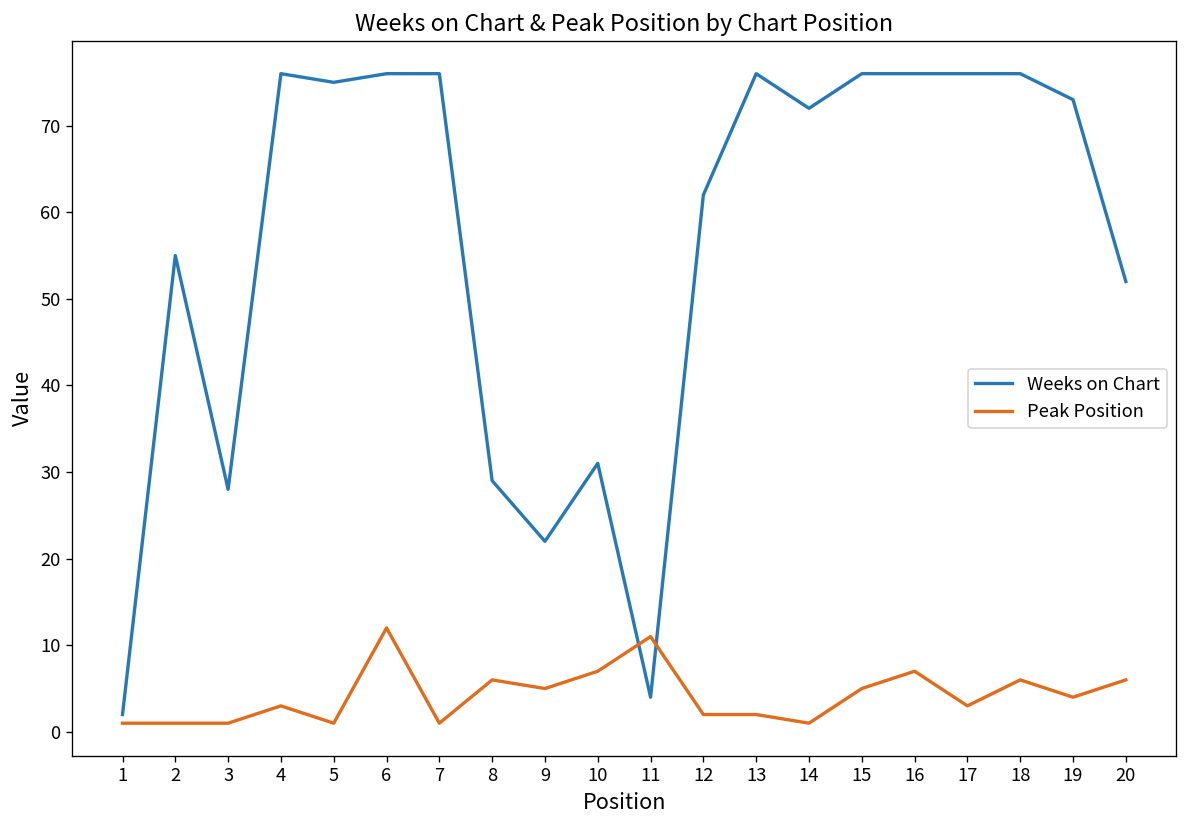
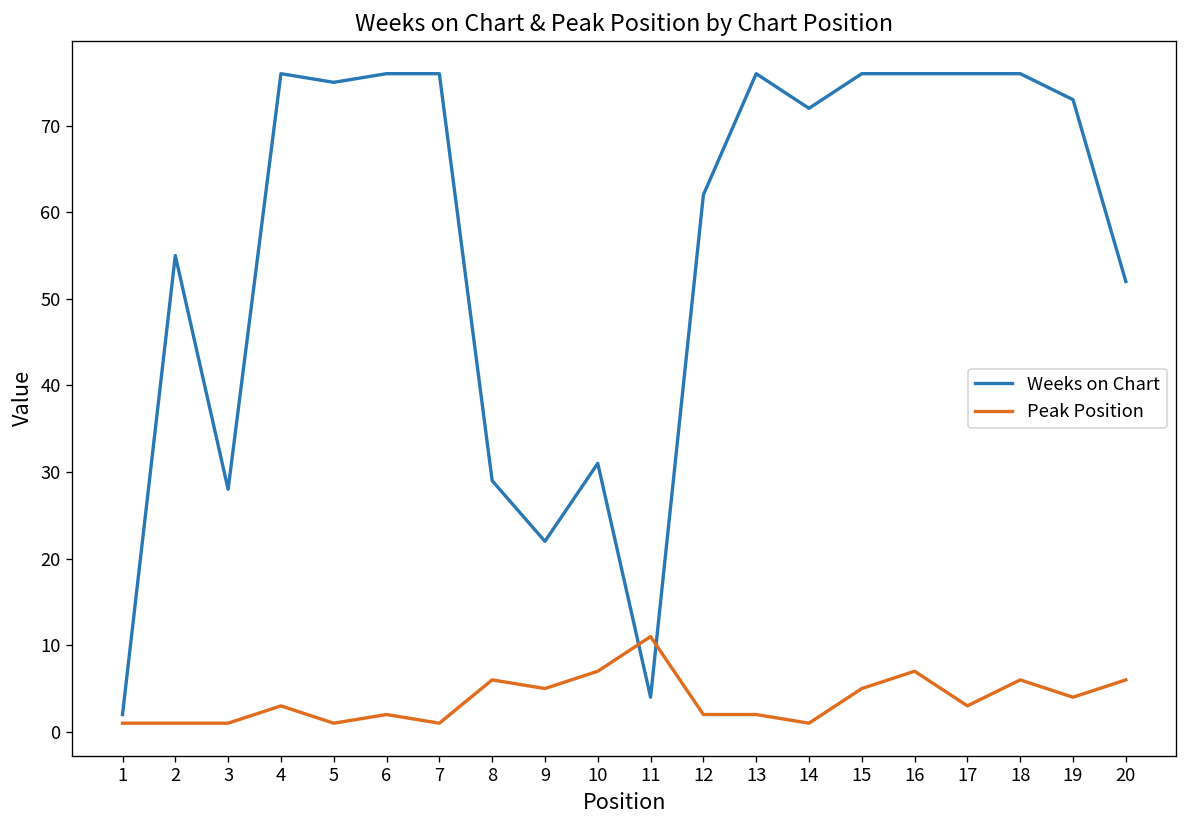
  {
    "Weeks on Chart": {
      "1": 2,
      "2": 55,
      "3": 28,
      "4": 76,
      "5": 75,
      "6": 76,
      "7": 76,
      "8": 29,
      "9": 22,
      "10": 31,
      "11": 4,
      "12": 62,
      "13": 76,
      "14": 72,
      "15": 76,
      "16": 76,
      "17": 76,
      "18": 76,
      "19": 73,
      "20": 52
    },
    "Peak Position": {
      "1": 1,
      "2": 1,
      "3": 1,
      "4": 3,
      "5": 1,
-     "6": 12,
+     "6": 2,
      "7": 1,
      "8": 6,
      "9": 5,
      "10": 7,
      "11": 11,
      "12": 2,
      "13": 2,
      "14": 1,
      "15": 5,
      "16": 7,
      "17": 3,
      "18": 6,
      "19": 4,
      "20": 6
    }
  }
